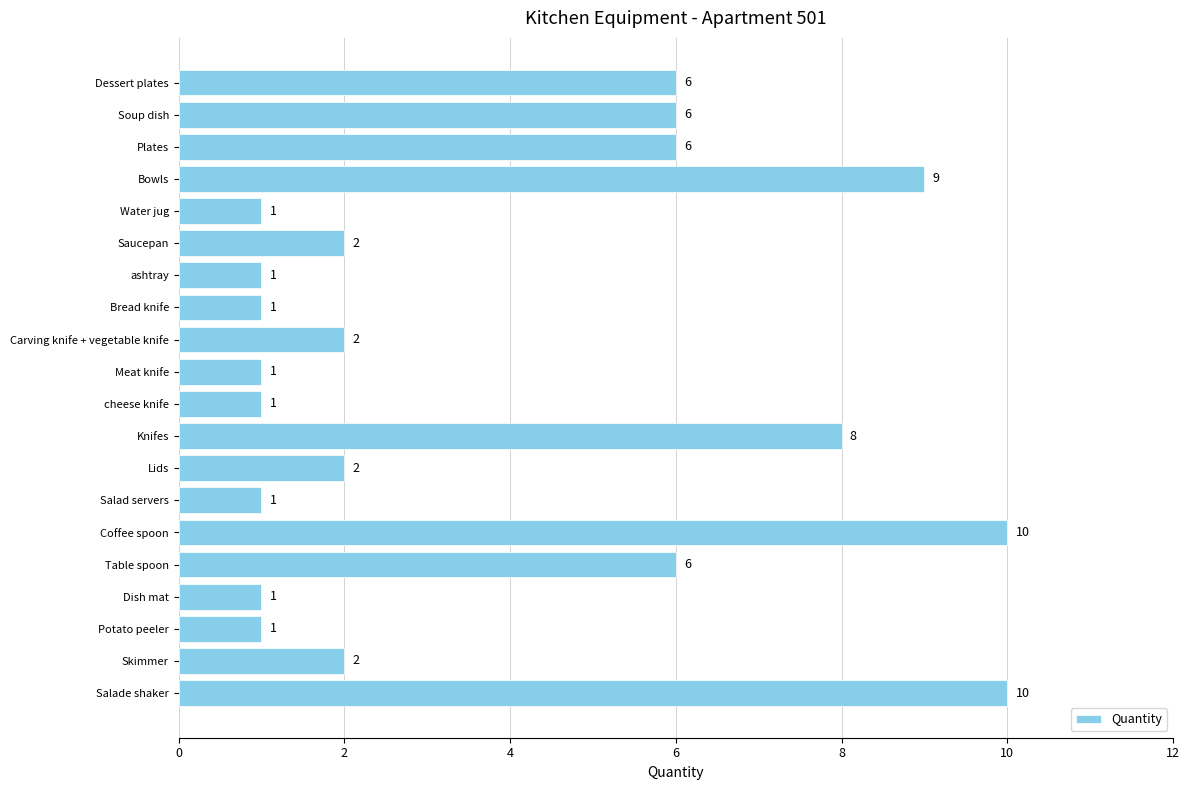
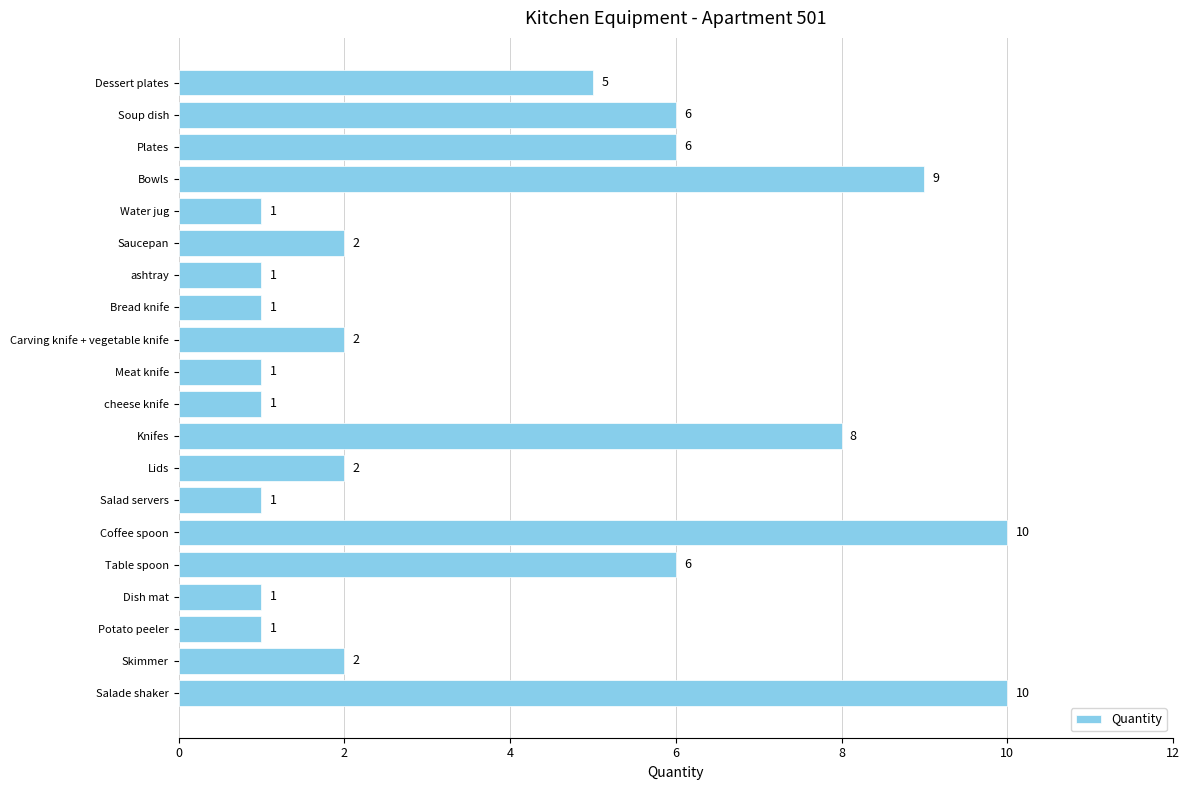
  {
-   "Dessert plates": 6,
+   "Dessert plates": 5,
    "Soup dish": 6,
    "Plates": 6,
    "Bowls": 9,
    "Water jug": 1,
    "Saucepan": 2,
    "ashtray": 1,
    "Bread knife": 1,
    "Carving knife + vegetable knife": 2,
    "Meat knife": 1,
    "cheese knife": 1,
    "Knifes": 8,
    "Lids": 2,
    "Salad servers": 1,
    "Coffee spoon": 10,
    "Table spoon": 6,
    "Dish mat": 1,
    "Potato peeler": 1,
    "Skimmer": 2,
    "Salade shaker": 10
  }
